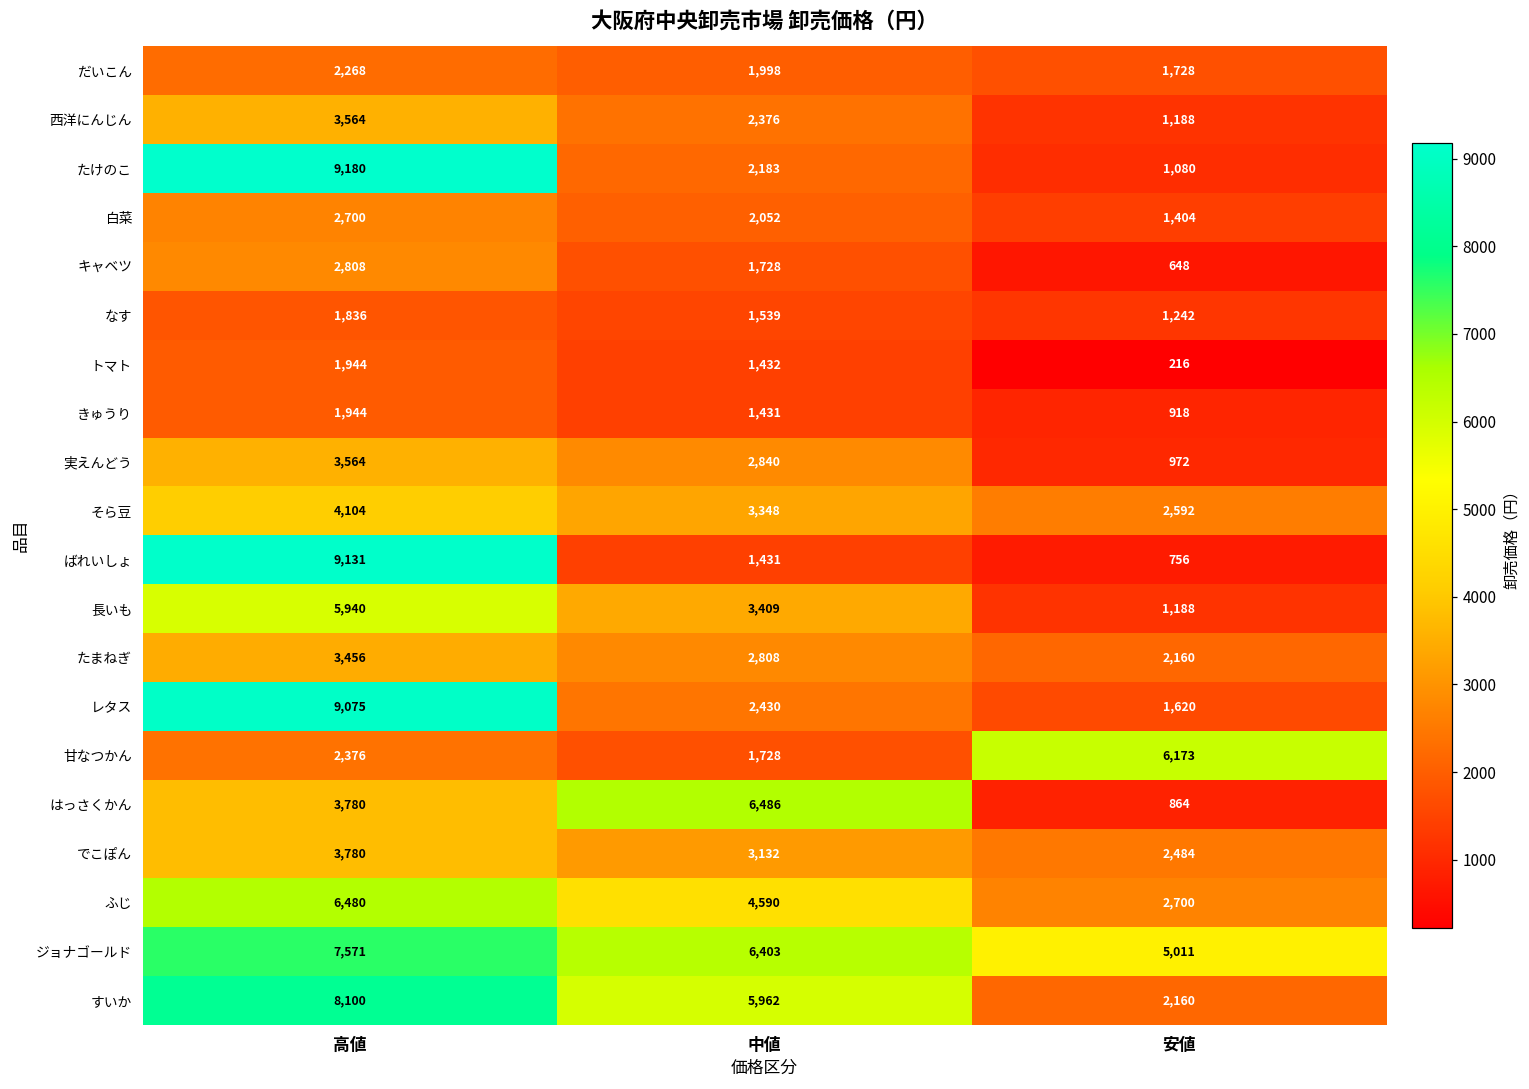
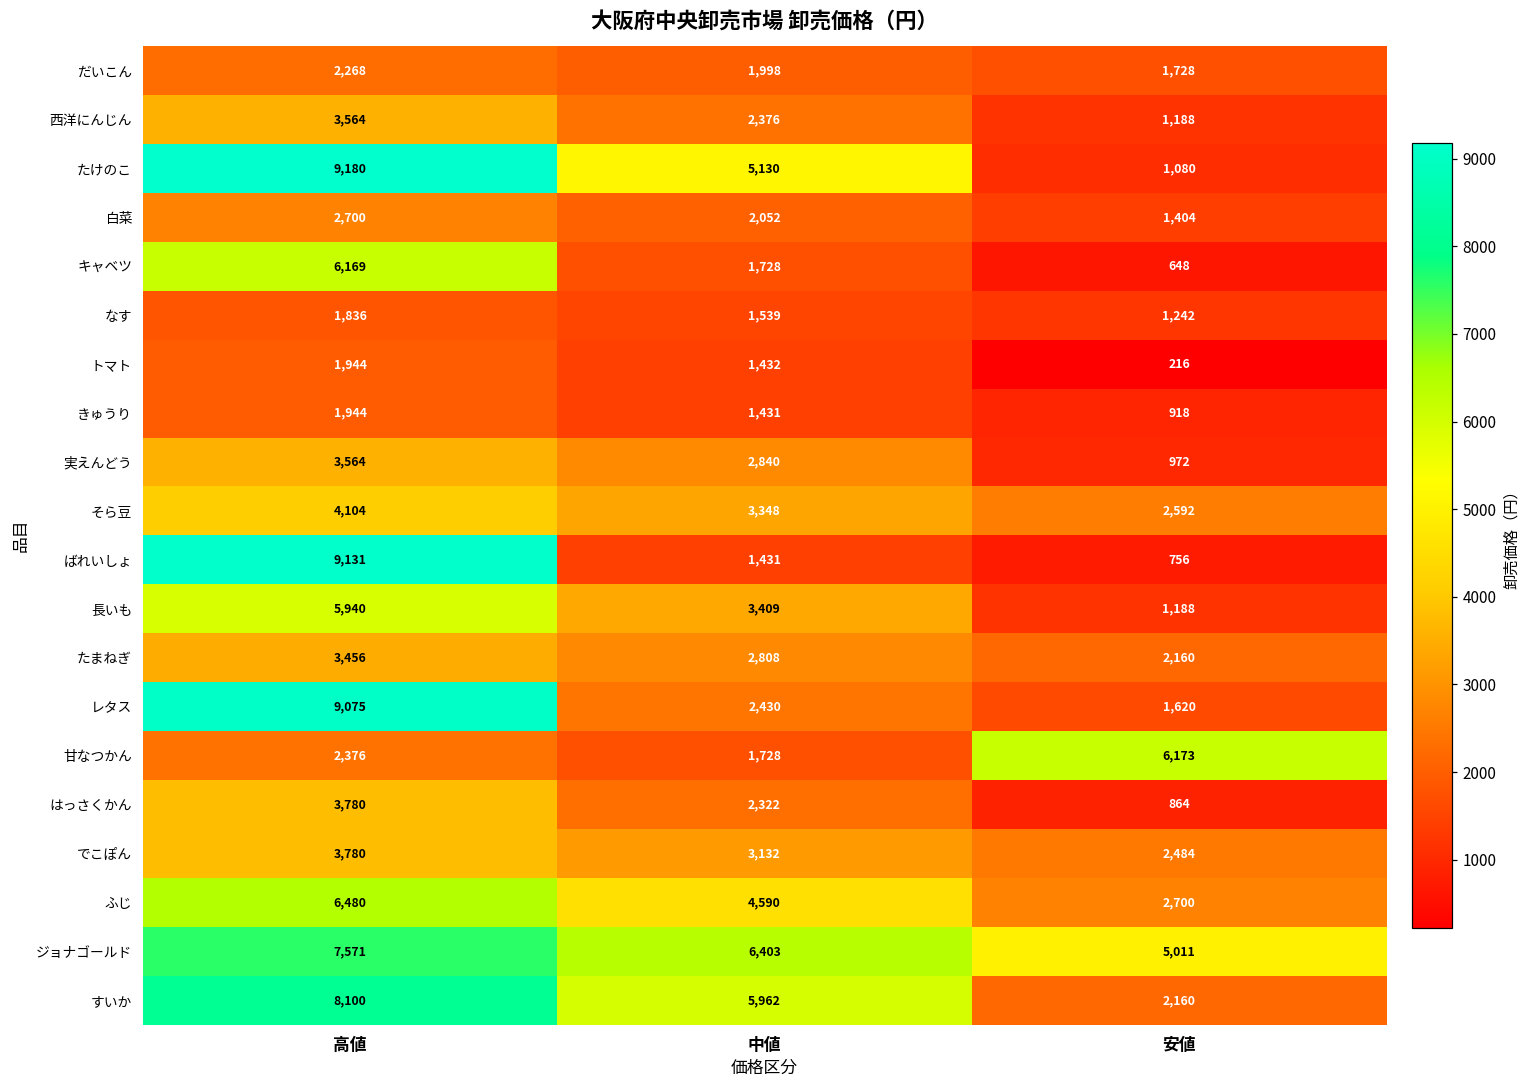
  {
    "だいこん": {
      "高値": "2,268",
      "中値": "1,998",
      "安値": "1,728"
    },
    "西洋にんじん": {
      "高値": "3,564",
      "中値": "2,376",
      "安値": "1,188"
    },
    "たけのこ": {
      "高値": "9,180",
-     "中値": "2,183",
+     "中値": "5,130",
      "安値": "1,080"
    },
    "白菜": {
      "高値": "2,700",
      "中値": "2,052",
      "安値": "1,404"
    },
    "キャベツ": {
-     "高値": "2,808",
+     "高値": "6,169",
      "中値": "1,728",
      "安値": "648"
    },
    "なす": {
      "高値": "1,836",
      "中値": "1,539",
      "安値": "1,242"
    },
    "トマト": {
      "高値": "1,944",
      "中値": "1,432",
      "安値": "216"
    },
    "きゅうり": {
      "高値": "1,944",
      "中値": "1,431",
      "安値": "918"
    },
    "実えんどう": {
      "高値": "3,564",
      "中値": "2,840",
      "安値": "972"
    },
    "そら豆": {
      "高値": "4,104",
      "中値": "3,348",
      "安値": "2,592"
    },
    "ばれいしょ": {
      "高値": "9,131",
      "中値": "1,431",
      "安値": "756"
    },
    "長いも": {
      "高値": "5,940",
      "中値": "3,409",
      "安値": "1,188"
    },
    "たまねぎ": {
      "高値": "3,456",
      "中値": "2,808",
      "安値": "2,160"
    },
    "レタス": {
      "高値": "9,075",
      "中値": "2,430",
      "安値": "1,620"
    },
    "甘なつかん": {
      "高値": "2,376",
      "中値": "1,728",
      "安値": "6,173"
    },
    "はっさくかん": {
      "高値": "3,780",
-     "中値": "6,486",
+     "中値": "2,322",
      "安値": "864"
    },
    "でこぽん": {
      "高値": "3,780",
      "中値": "3,132",
      "安値": "2,484"
    },
    "ふじ": {
      "高値": "6,480",
      "中値": "4,590",
      "安値": "2,700"
    },
    "ジョナゴールド": {
      "高値": "7,571",
      "中値": "6,403",
      "安値": "5,011"
    },
    "すいか": {
      "高値": "8,100",
      "中値": "5,962",
      "安値": "2,160"
    }
  }
